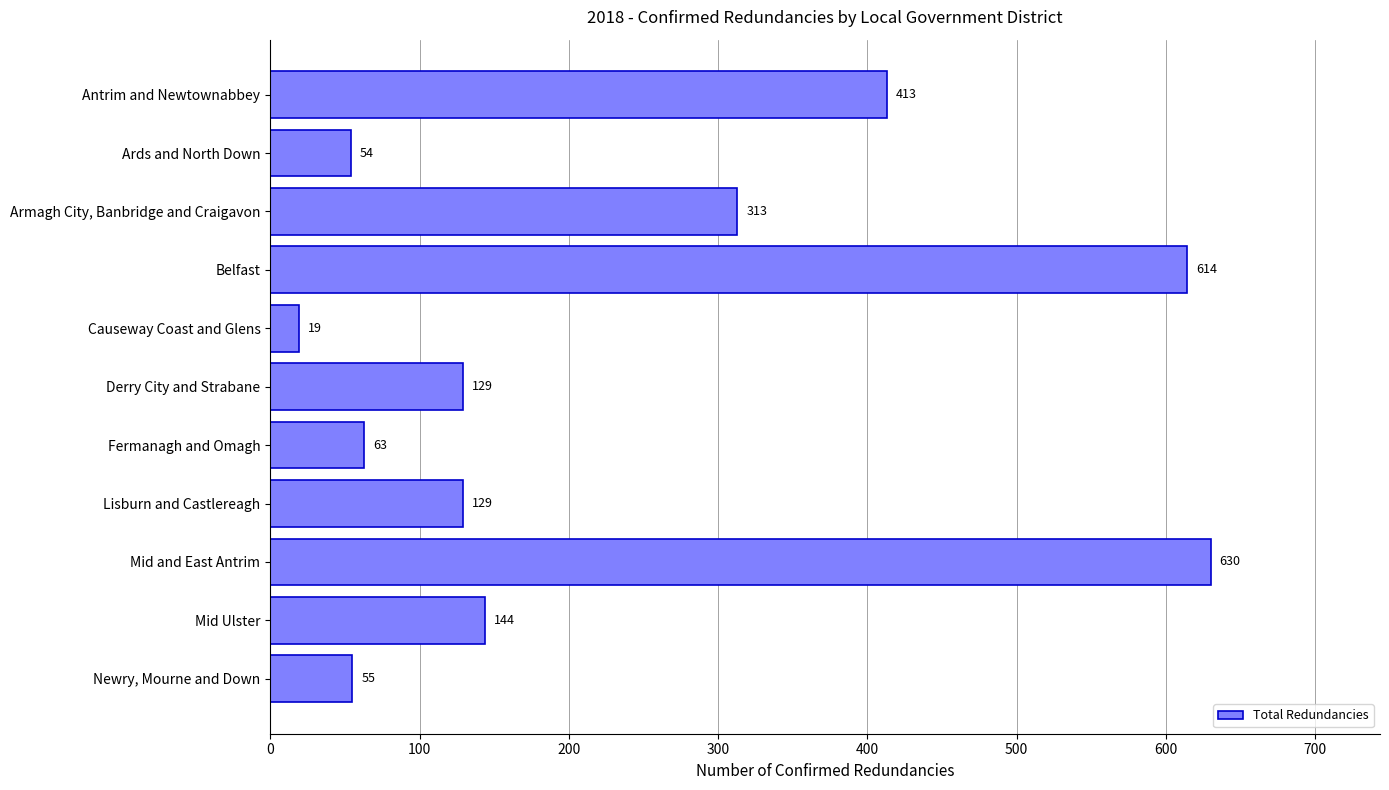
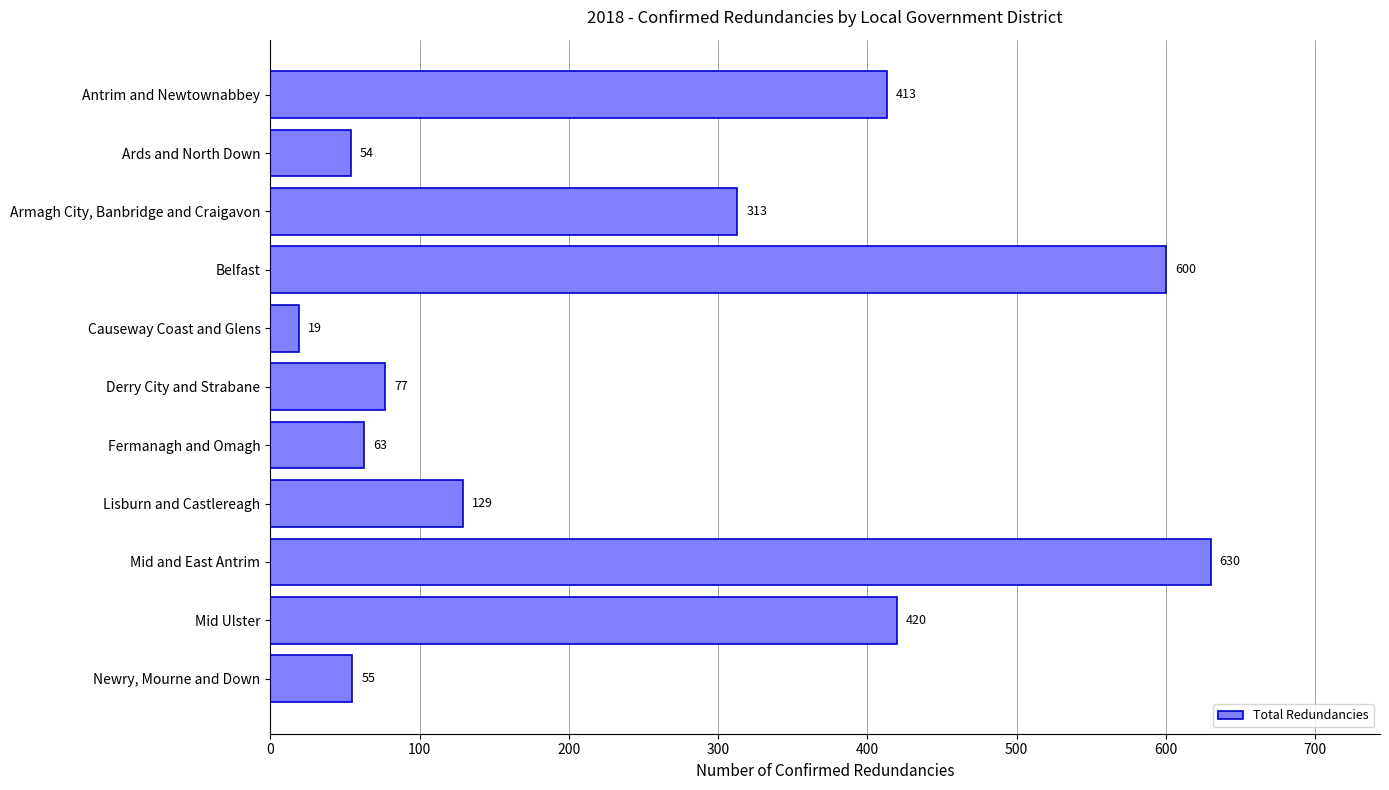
  {
    "Antrim and Newtownabbey": 413,
    "Ards and North Down": 54,
    "Armagh City, Banbridge and Craigavon": 313,
-   "Belfast": 614,
+   "Belfast": 600,
    "Causeway Coast and Glens": 19,
-   "Derry City and Strabane": 129,
+   "Derry City and Strabane": 77,
    "Fermanagh and Omagh": 63,
    "Lisburn and Castlereagh": 129,
    "Mid and East Antrim": 630,
-   "Mid Ulster": 144,
+   "Mid Ulster": 420,
    "Newry, Mourne and Down": 55
  }
